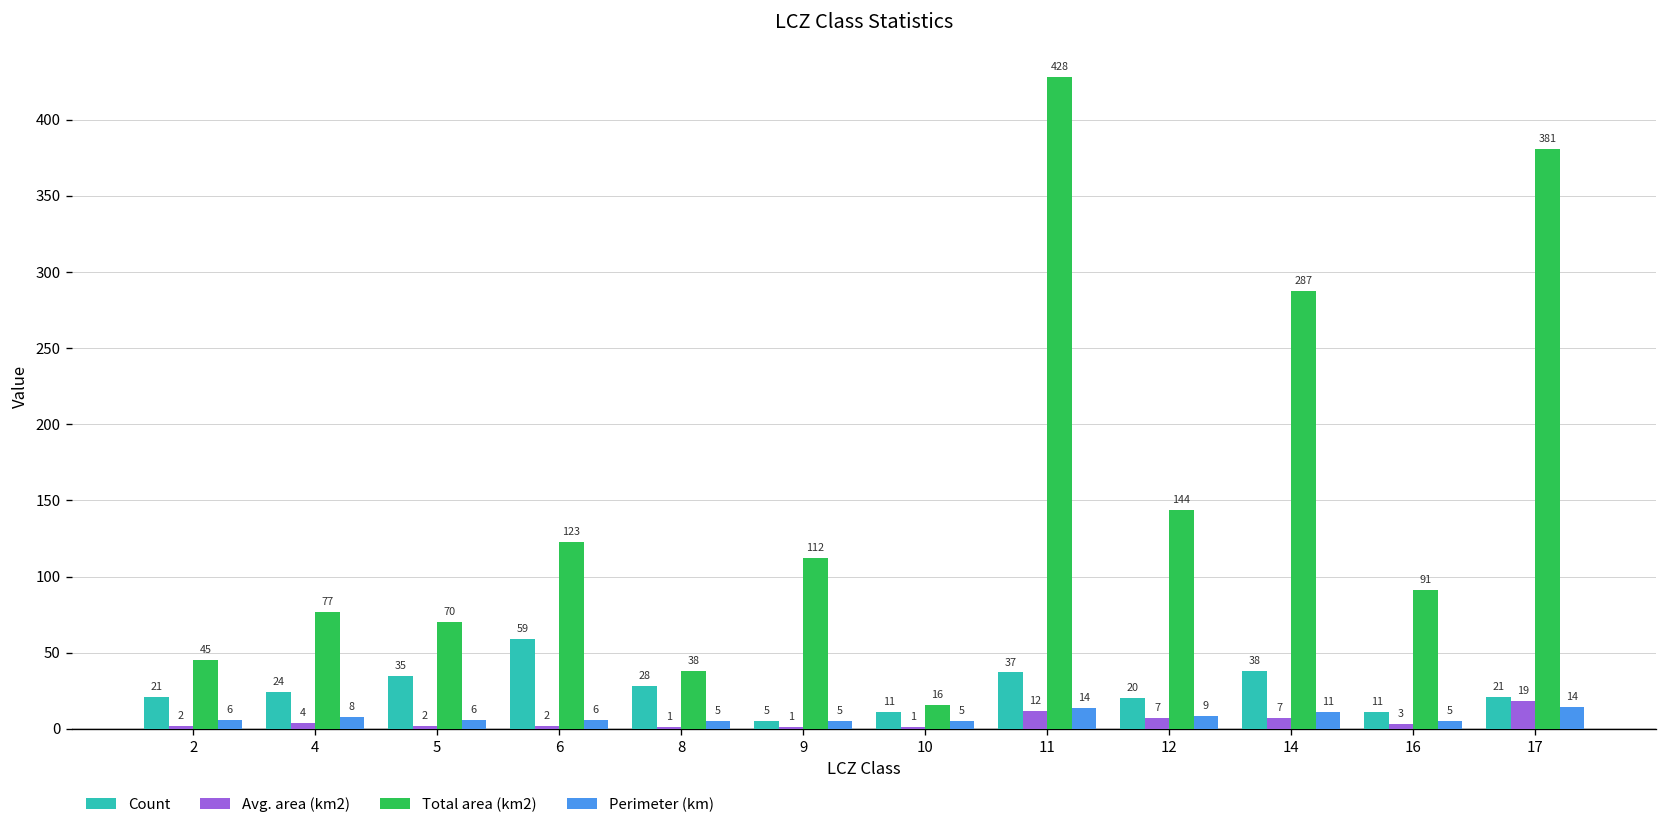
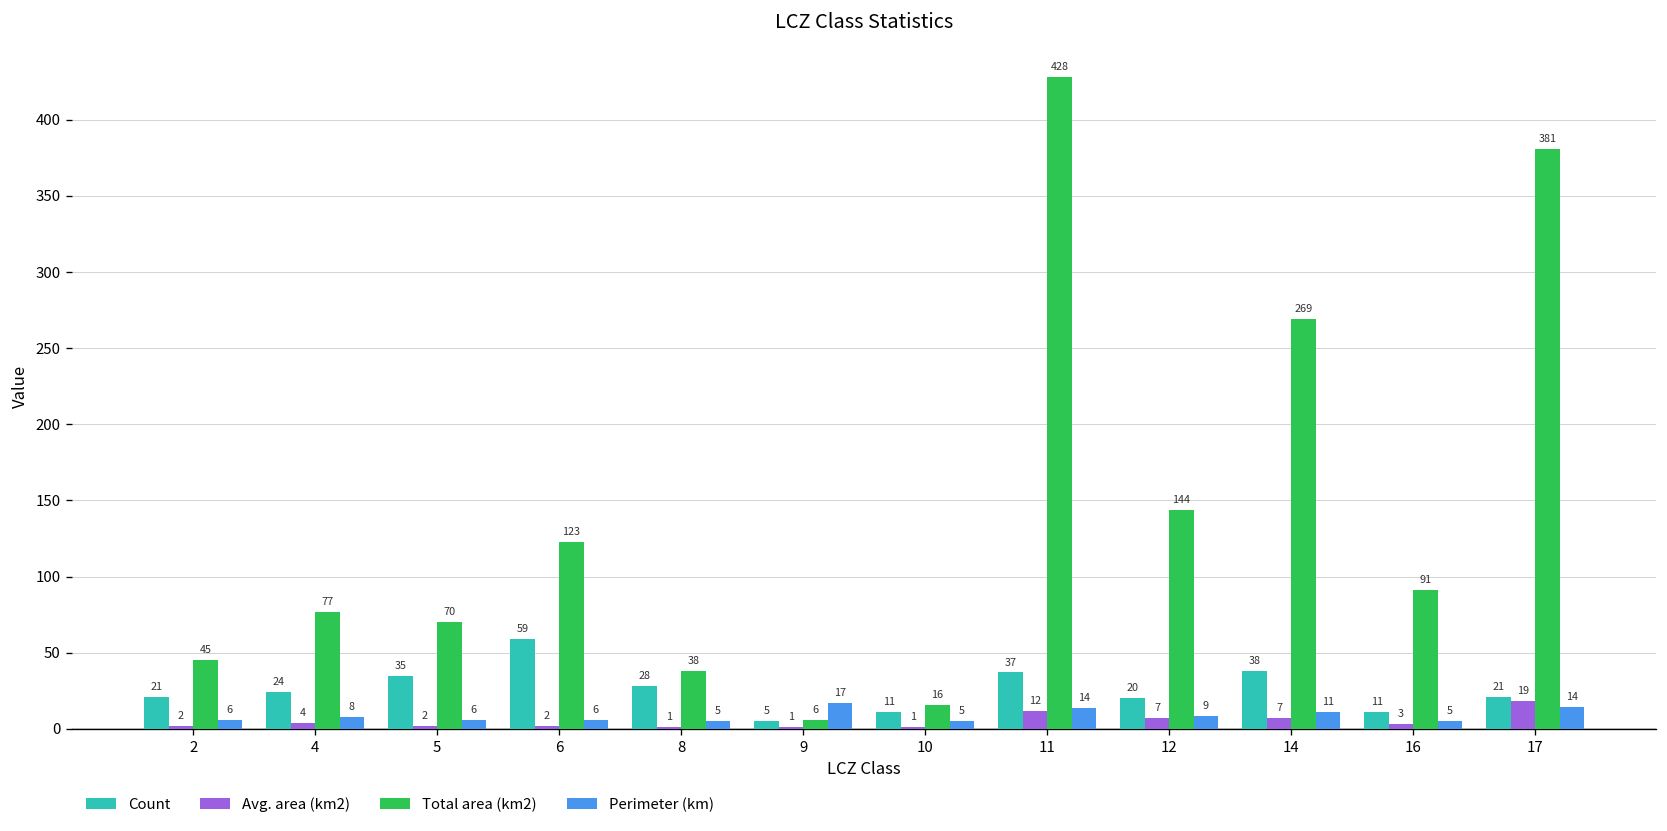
  {
    "Count": {
      "2": 21,
      "4": 24,
      "5": 35,
      "6": 59,
      "8": 28,
      "9": 5,
      "10": 11,
      "11": 37,
      "12": 20,
      "14": 38,
      "16": 11,
      "17": 21
    },
    "Avg. area (km2)": {
      "2": 2,
      "4": 4,
      "5": 2,
      "6": 2,
      "8": 1,
      "9": 1,
      "10": 1,
      "11": 12,
      "12": 7,
      "14": 7,
      "16": 3,
      "17": 19
    },
    "Total area (km2)": {
      "2": 45,
      "4": 77,
      "5": 70,
      "6": 123,
      "8": 38,
-     "9": 112,
+     "9": 6,
      "10": 16,
      "11": 428,
      "12": 144,
-     "14": 287,
+     "14": 269,
      "16": 91,
      "17": 381
    },
    "Perimeter (km)": {
      "2": 6,
      "4": 8,
      "5": 6,
      "6": 6,
      "8": 5,
-     "9": 5,
+     "9": 17,
      "10": 5,
      "11": 14,
      "12": 9,
      "14": 11,
      "16": 5,
      "17": 14
    }
  }
